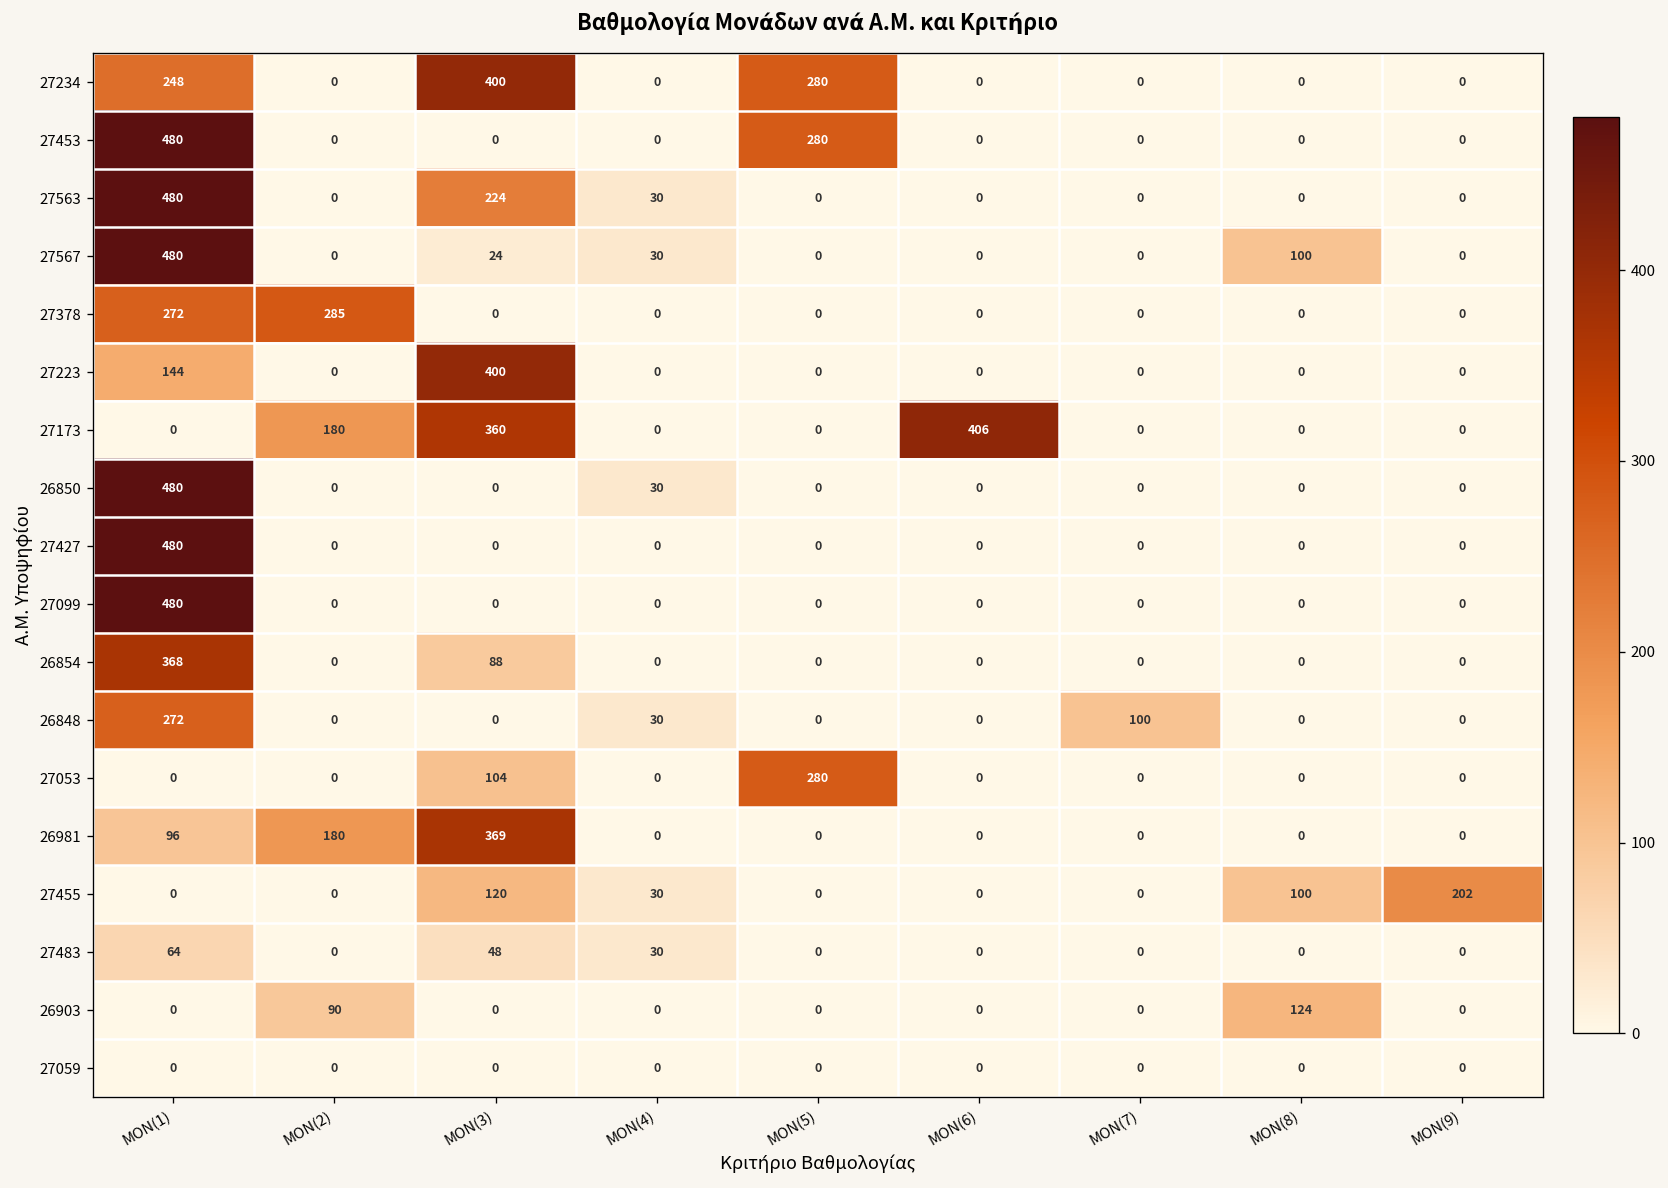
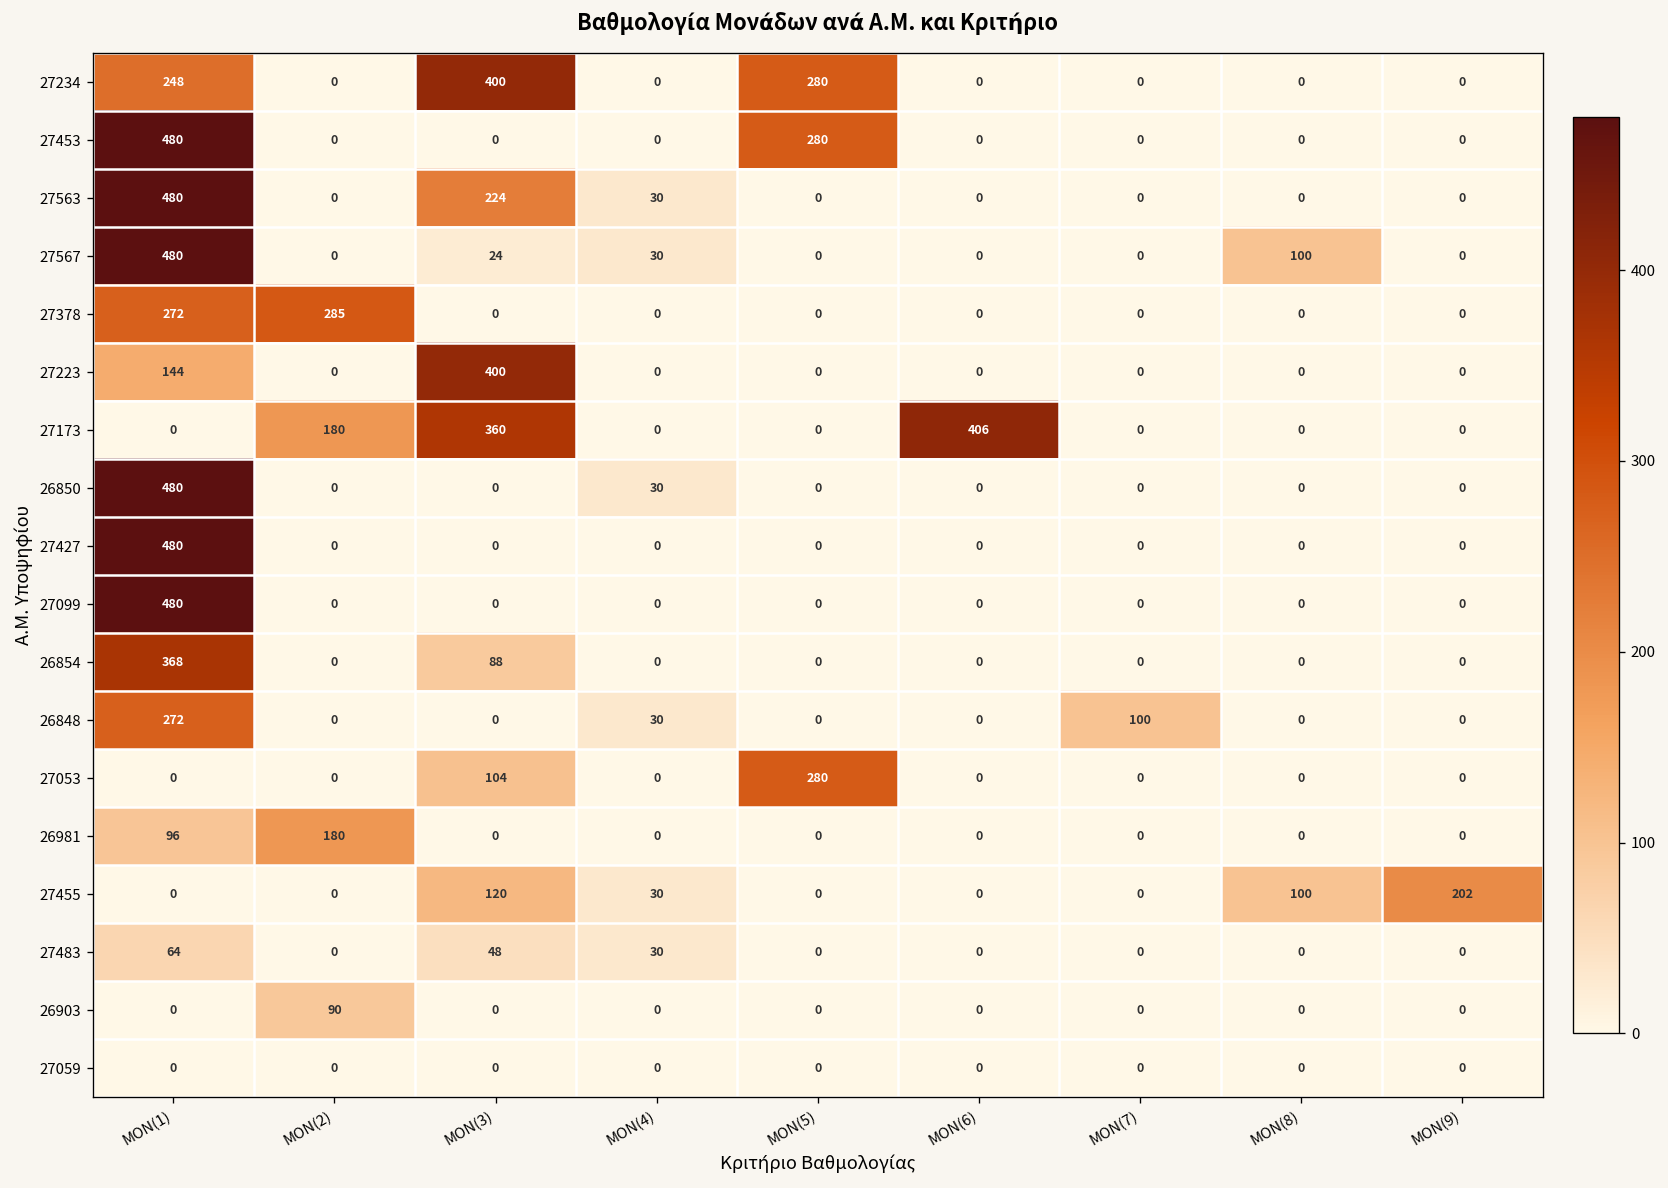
  {
    "27234": {
      "MON(1)": 248,
      "MON(2)": 0,
      "MON(3)": 400,
      "MON(4)": 0,
      "MON(5)": 280,
      "MON(6)": 0,
      "MON(7)": 0,
      "MON(8)": 0,
      "MON(9)": 0
    },
    "27453": {
      "MON(1)": 480,
      "MON(2)": 0,
      "MON(3)": 0,
      "MON(4)": 0,
      "MON(5)": 280,
      "MON(6)": 0,
      "MON(7)": 0,
      "MON(8)": 0,
      "MON(9)": 0
    },
    "27563": {
      "MON(1)": 480,
      "MON(2)": 0,
      "MON(3)": 224,
      "MON(4)": 30,
      "MON(5)": 0,
      "MON(6)": 0,
      "MON(7)": 0,
      "MON(8)": 0,
      "MON(9)": 0
    },
    "27567": {
      "MON(1)": 480,
      "MON(2)": 0,
      "MON(3)": 24,
      "MON(4)": 30,
      "MON(5)": 0,
      "MON(6)": 0,
      "MON(7)": 0,
      "MON(8)": 100,
      "MON(9)": 0
    },
    "27378": {
      "MON(1)": 272,
      "MON(2)": 285,
      "MON(3)": 0,
      "MON(4)": 0,
      "MON(5)": 0,
      "MON(6)": 0,
      "MON(7)": 0,
      "MON(8)": 0,
      "MON(9)": 0
    },
    "27223": {
      "MON(1)": 144,
      "MON(2)": 0,
      "MON(3)": 400,
      "MON(4)": 0,
      "MON(5)": 0,
      "MON(6)": 0,
      "MON(7)": 0,
      "MON(8)": 0,
      "MON(9)": 0
    },
    "27173": {
      "MON(1)": 0,
      "MON(2)": 180,
      "MON(3)": 360,
      "MON(4)": 0,
      "MON(5)": 0,
      "MON(6)": 406,
      "MON(7)": 0,
      "MON(8)": 0,
      "MON(9)": 0
    },
    "26850": {
      "MON(1)": 480,
      "MON(2)": 0,
      "MON(3)": 0,
      "MON(4)": 30,
      "MON(5)": 0,
      "MON(6)": 0,
      "MON(7)": 0,
      "MON(8)": 0,
      "MON(9)": 0
    },
    "27427": {
      "MON(1)": 480,
      "MON(2)": 0,
      "MON(3)": 0,
      "MON(4)": 0,
      "MON(5)": 0,
      "MON(6)": 0,
      "MON(7)": 0,
      "MON(8)": 0,
      "MON(9)": 0
    },
    "27099": {
      "MON(1)": 480,
      "MON(2)": 0,
      "MON(3)": 0,
      "MON(4)": 0,
      "MON(5)": 0,
      "MON(6)": 0,
      "MON(7)": 0,
      "MON(8)": 0,
      "MON(9)": 0
    },
    "26854": {
      "MON(1)": 368,
      "MON(2)": 0,
      "MON(3)": 88,
      "MON(4)": 0,
      "MON(5)": 0,
      "MON(6)": 0,
      "MON(7)": 0,
      "MON(8)": 0,
      "MON(9)": 0
    },
    "26848": {
      "MON(1)": 272,
      "MON(2)": 0,
      "MON(3)": 0,
      "MON(4)": 30,
      "MON(5)": 0,
      "MON(6)": 0,
      "MON(7)": 100,
      "MON(8)": 0,
      "MON(9)": 0
    },
    "27053": {
      "MON(1)": 0,
      "MON(2)": 0,
      "MON(3)": 104,
      "MON(4)": 0,
      "MON(5)": 280,
      "MON(6)": 0,
      "MON(7)": 0,
      "MON(8)": 0,
      "MON(9)": 0
    },
    "26981": {
      "MON(1)": 96,
      "MON(2)": 180,
-     "MON(3)": 369,
+     "MON(3)": 0,
      "MON(4)": 0,
      "MON(5)": 0,
      "MON(6)": 0,
      "MON(7)": 0,
      "MON(8)": 0,
      "MON(9)": 0
    },
    "27455": {
      "MON(1)": 0,
      "MON(2)": 0,
      "MON(3)": 120,
      "MON(4)": 30,
      "MON(5)": 0,
      "MON(6)": 0,
      "MON(7)": 0,
      "MON(8)": 100,
      "MON(9)": 202
    },
    "27483": {
      "MON(1)": 64,
      "MON(2)": 0,
      "MON(3)": 48,
      "MON(4)": 30,
      "MON(5)": 0,
      "MON(6)": 0,
      "MON(7)": 0,
      "MON(8)": 0,
      "MON(9)": 0
    },
    "26903": {
      "MON(1)": 0,
      "MON(2)": 90,
      "MON(3)": 0,
      "MON(4)": 0,
      "MON(5)": 0,
      "MON(6)": 0,
      "MON(7)": 0,
-     "MON(8)": 124,
+     "MON(8)": 0,
      "MON(9)": 0
    },
    "27059": {
      "MON(1)": 0,
      "MON(2)": 0,
      "MON(3)": 0,
      "MON(4)": 0,
      "MON(5)": 0,
      "MON(6)": 0,
      "MON(7)": 0,
      "MON(8)": 0,
      "MON(9)": 0
    }
  }
